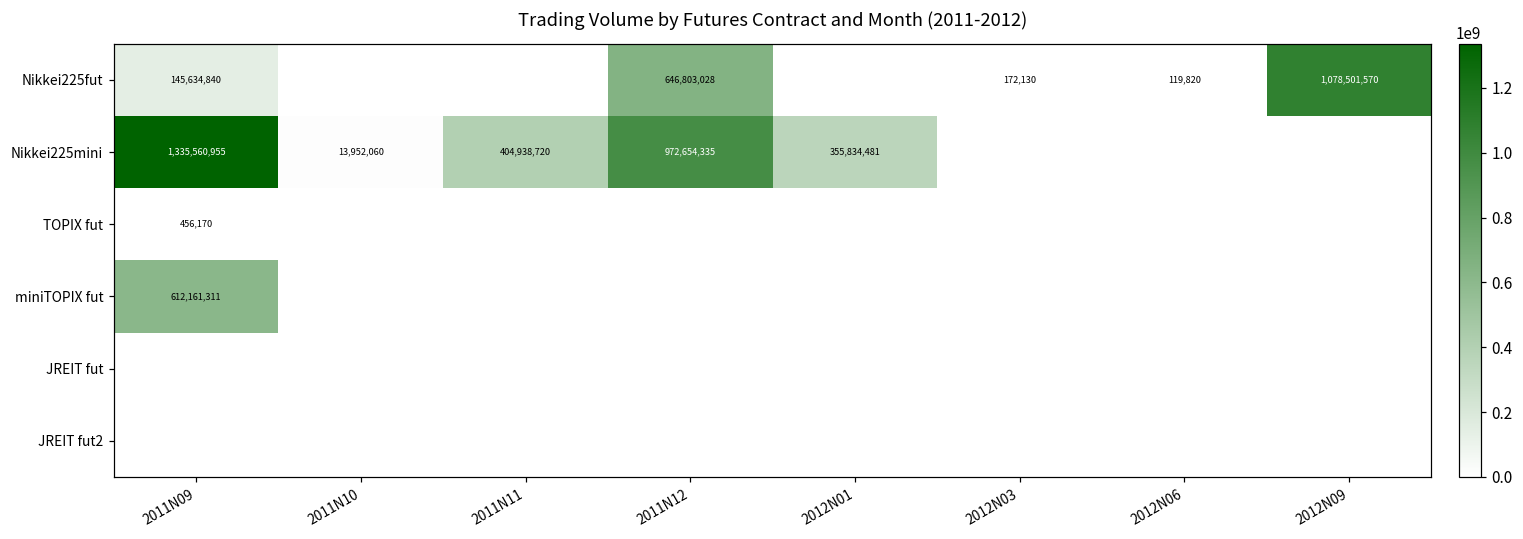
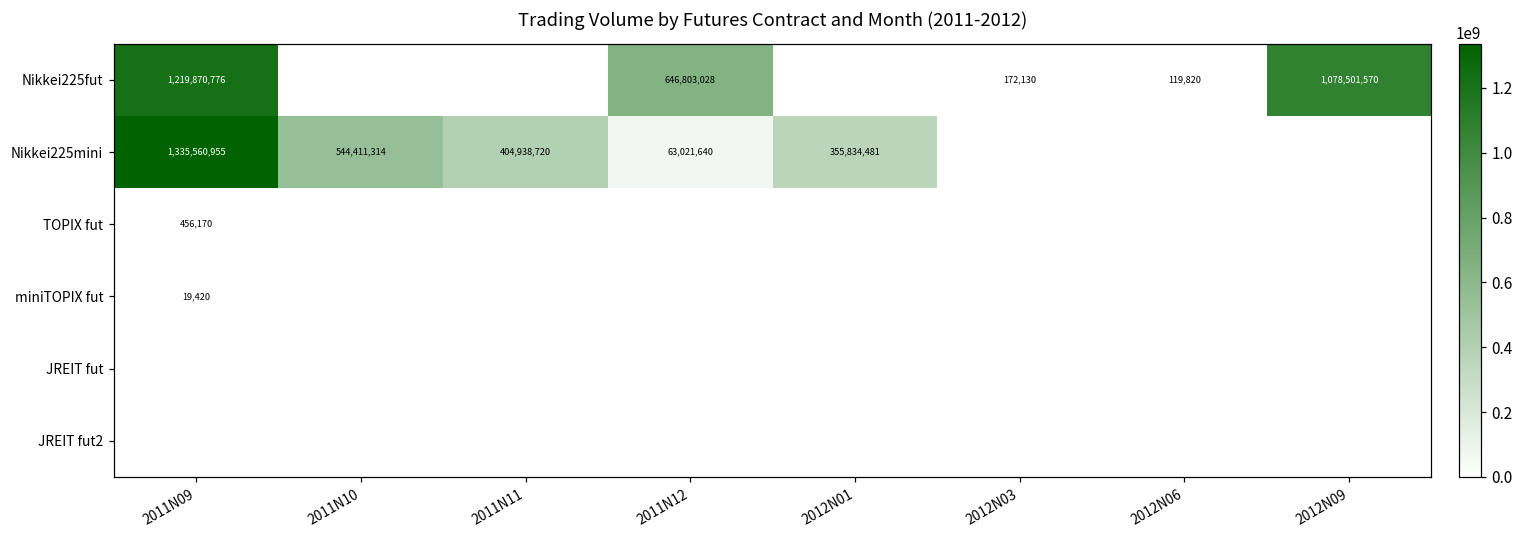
  {
    "Nikkei225fut": {
-     "2011N09": "145,634,840",
+     "2011N09": "1,219,870,776",
      "2011N12": "646,803,028",
      "2012N03": "172,130",
      "2012N06": "119,820",
      "2012N09": "1,078,501,570"
    },
    "Nikkei225mini": {
      "2011N09": "1,335,560,955",
-     "2011N10": "13,952,060",
+     "2011N10": "544,411,314",
      "2011N11": "404,938,720",
-     "2011N12": "972,654,335",
+     "2011N12": "63,021,640",
      "2012N01": "355,834,481"
    },
    "TOPIX fut": {
      "2011N09": "456,170"
    },
    "miniTOPIX fut": {
-     "2011N09": "612,161,311"
+     "2011N09": "19,420"
    }
  }
